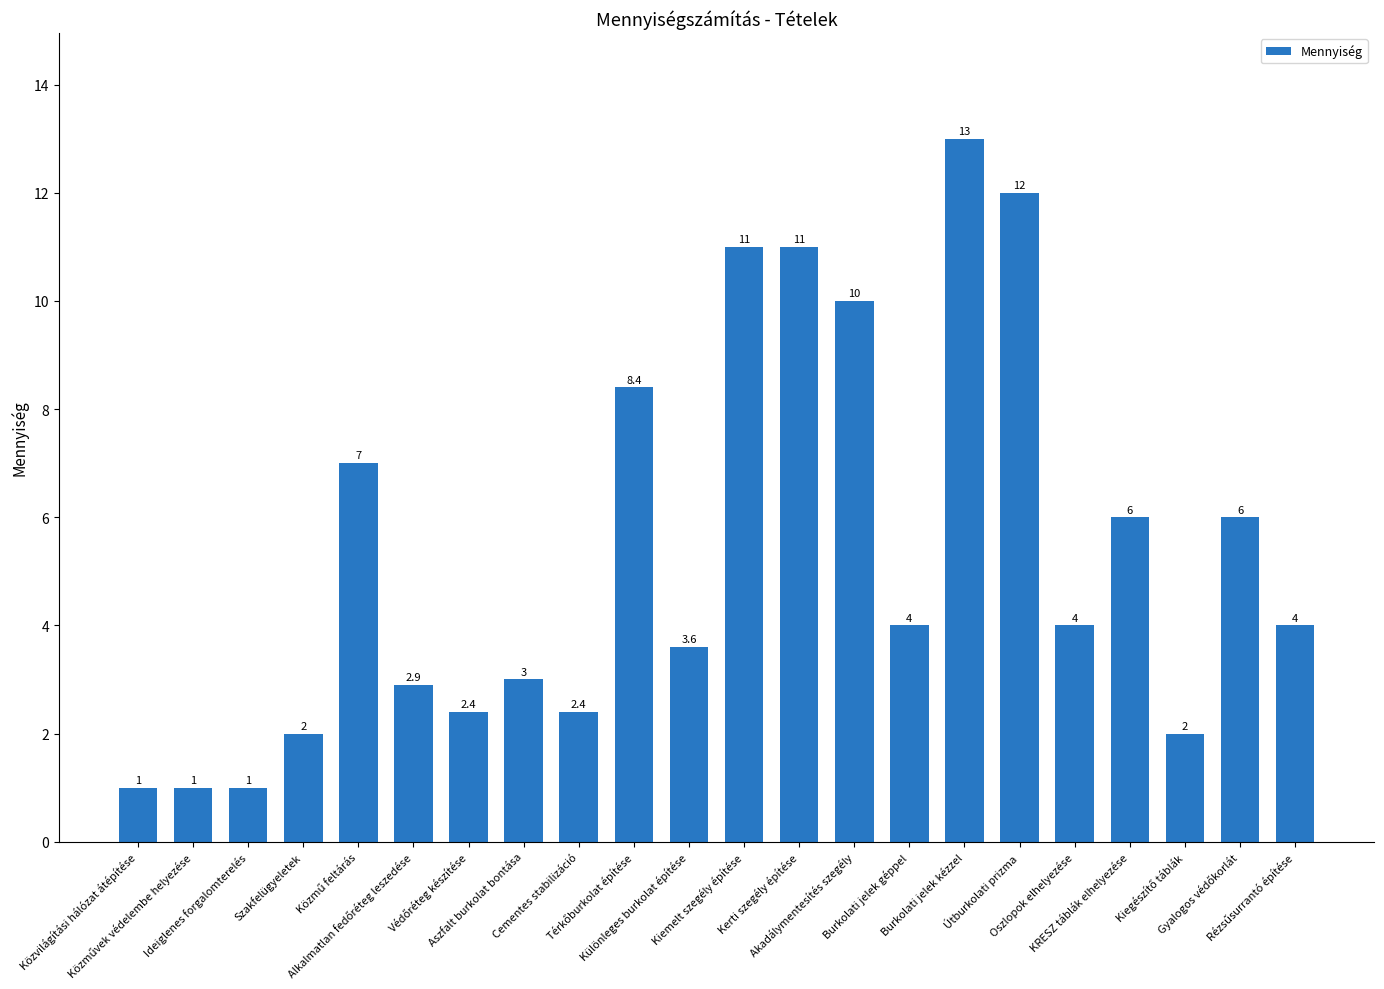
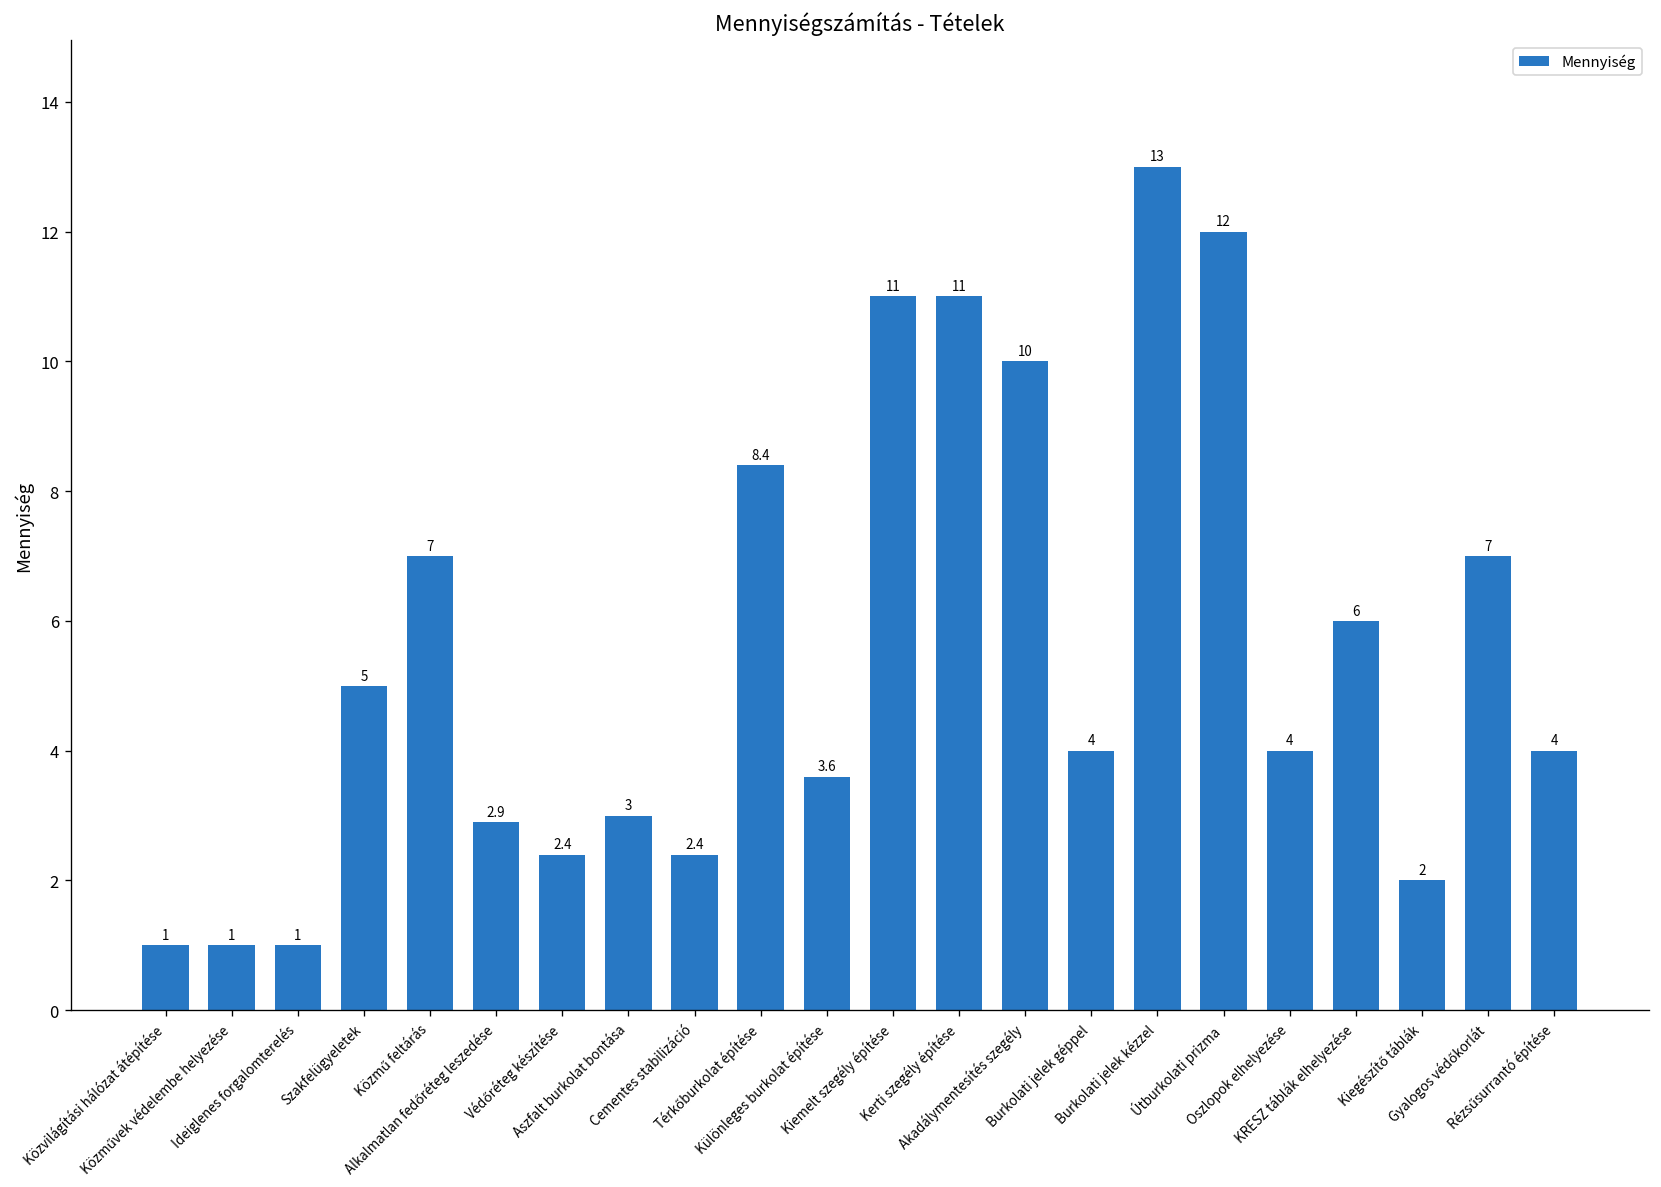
  {
    "Közvilágítási hálózat átépítése": 1,
    "Közművek védelembe helyezése": 1,
    "Ideiglenes forgalomterelés": 1,
-   "Szakfelügyeletek": 2,
+   "Szakfelügyeletek": 5,
    "Közmű feltárás": 7,
    "Alkalmatlan fedőréteg leszedése": 2.9,
    "Védőréteg készítése": 2.4,
    "Aszfalt burkolat bontása": 3,
    "Cementes stabilizáció": 2.4,
    "Térkőburkolat építése": 8.4,
    "Különleges burkolat építése": 3.6,
    "Kiemelt szegély építése": 11,
    "Kerti szegély építése": 11,
    "Akadálymentesítés szegély": 10,
    "Burkolati jelek géppel": 4,
    "Burkolati jelek kézzel": 13,
    "Útburkolati prizma": 12,
    "Oszlopok elhelyezése": 4,
    "KRESZ táblák elhelyezése": 6,
    "Kiegészítő táblák": 2,
-   "Gyalogos védőkorlát": 6,
+   "Gyalogos védőkorlát": 7,
    "Rézsűsurrantó építése": 4
  }
